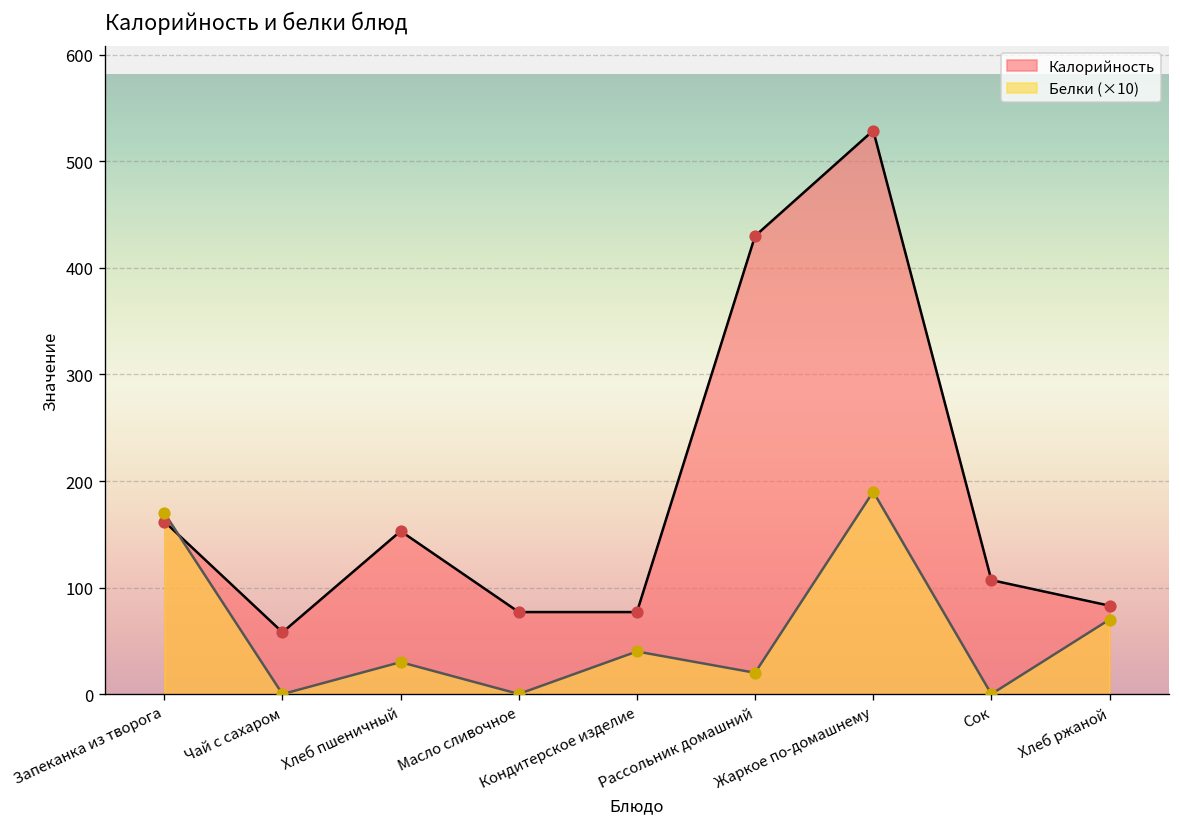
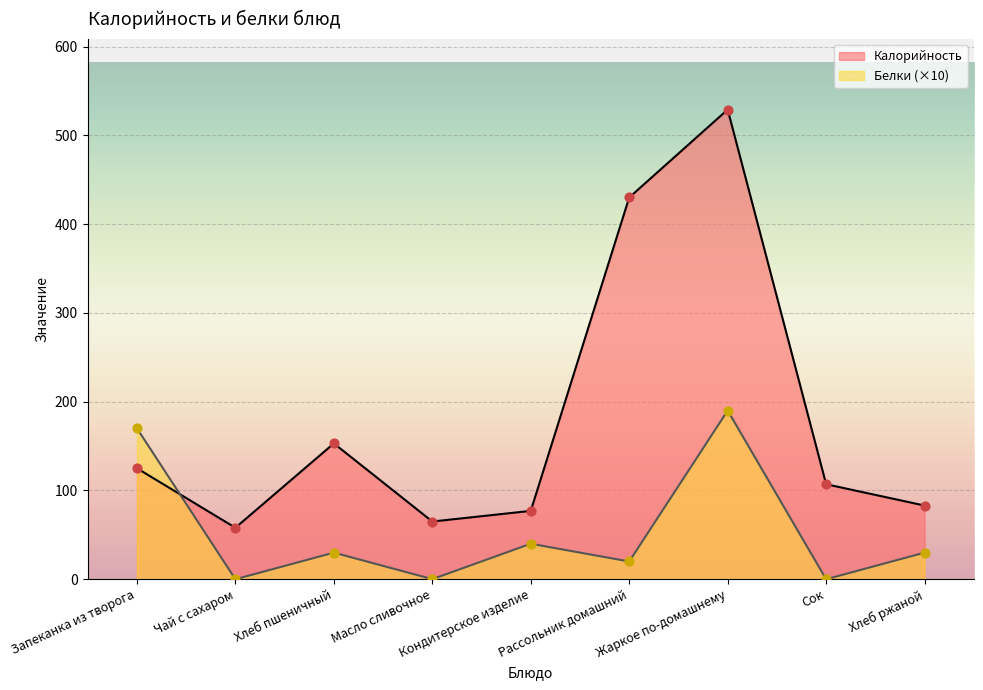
  {
    "Калорийность": {
-     "Запеканка из творога": 160,
+     "Запеканка из творога": 130,
      "Чай с сахаром": 60,
      "Хлеб пшеничный": 150,
-     "Масло сливочное": 80,
+     "Масло сливочное": 70,
      "Кондитерское изделие": 80,
      "Рассольник домашний": 430,
      "Жаркое по-домашнему": 530,
      "Сок": 110,
      "Хлеб ржаной": 80
    },
    "Белки (×10)": {
      "Запеканка из творога": 170,
      "Чай с сахаром": 0,
      "Хлеб пшеничный": 30,
      "Масло сливочное": 0,
      "Кондитерское изделие": 40,
      "Рассольник домашний": 20,
      "Жаркое по-домашнему": 190,
      "Сок": 0,
-     "Хлеб ржаной": 70
+     "Хлеб ржаной": 30
    }
  }
